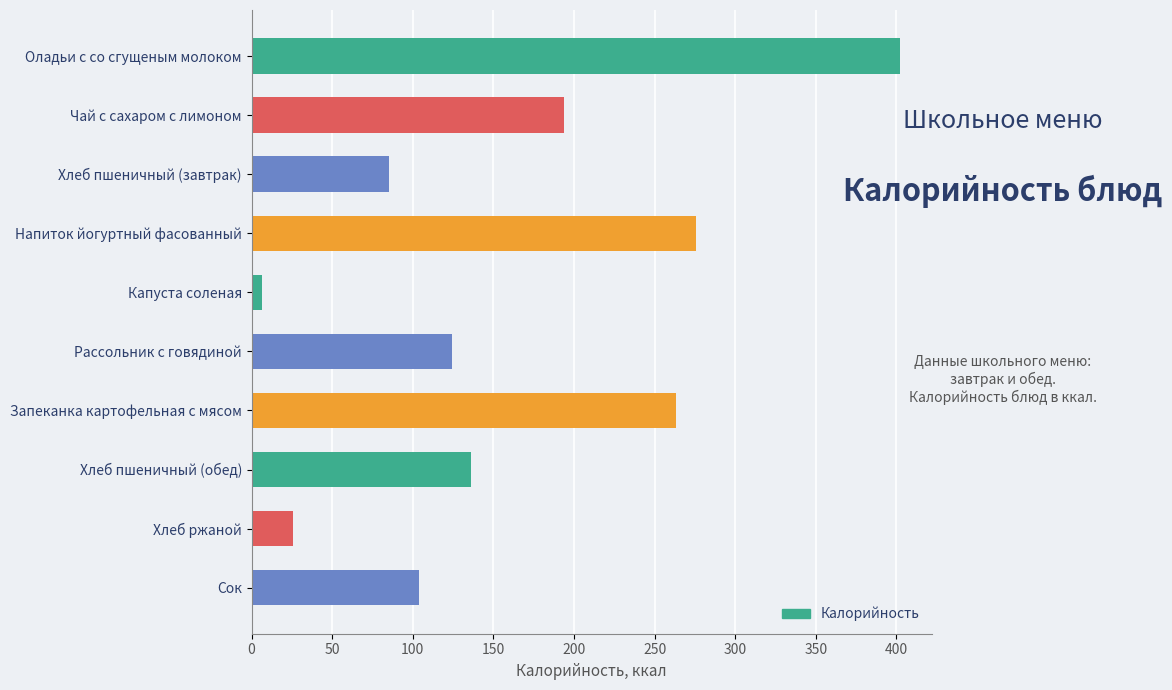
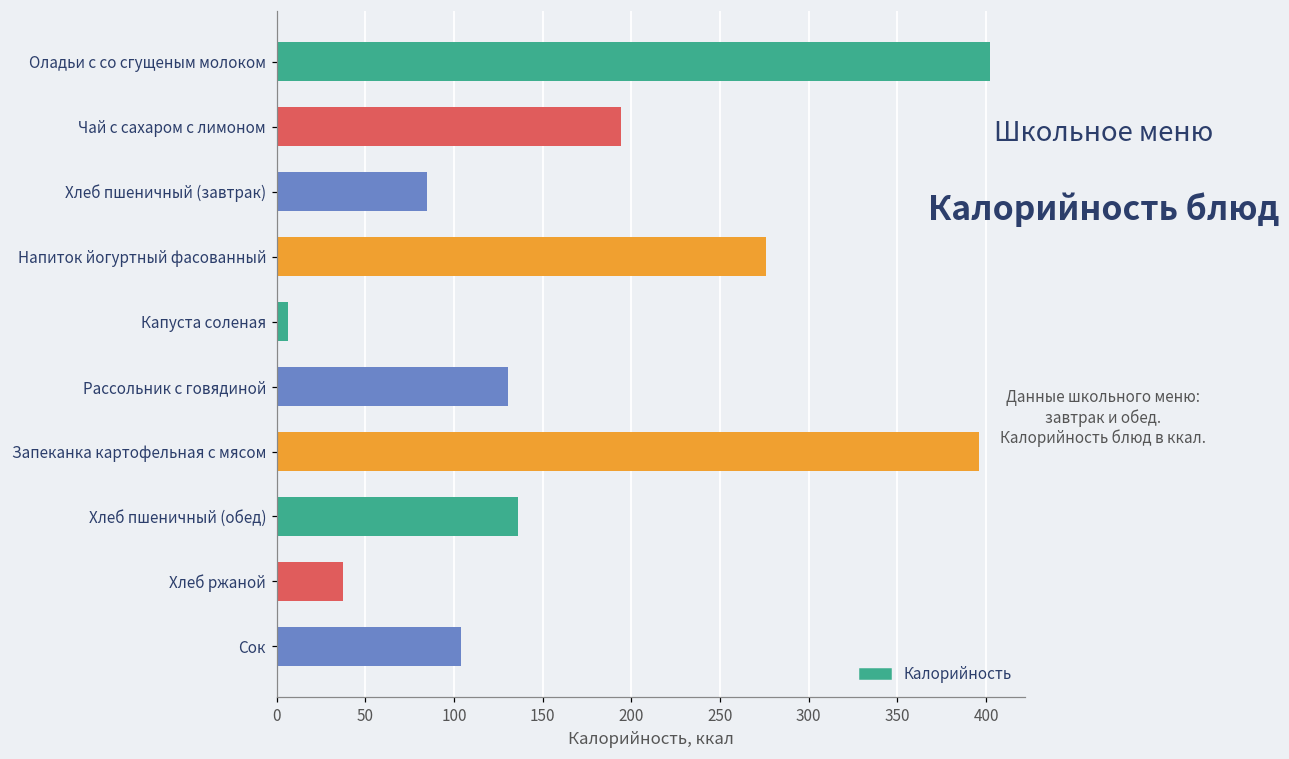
  {
    "Оладьи с со сгущеным молоком": 402,
    "Чай с сахаром с лимоном": 194,
    "Хлеб пшеничный (завтрак)": 85,
    "Напиток йогуртный фасованный": 276,
    "Капуста соленая": 7,
-   "Рассольник с говядиной": 124,
-   "Запеканка картофельная с мясом": 263,
+   "Рассольник с говядиной": 130,
+   "Запеканка картофельная с мясом": 396,
    "Хлеб пшеничный (обед)": 136,
-   "Хлеб ржаной": 26,
+   "Хлеб ржаной": 37,
    "Сок": 104
  }
